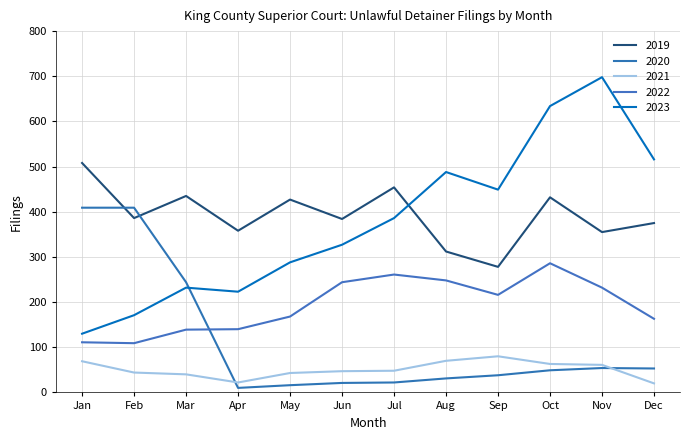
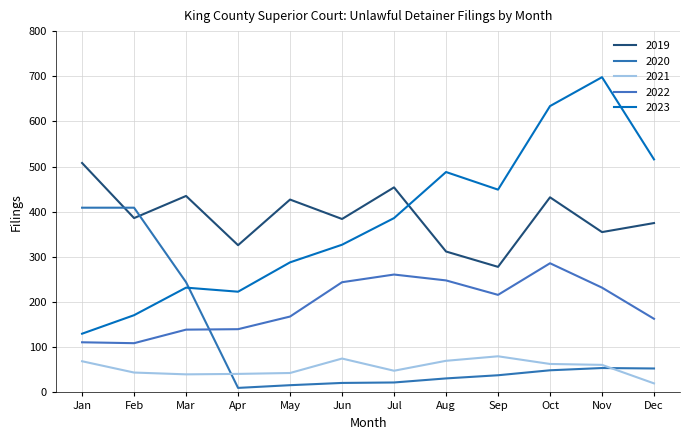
  {
    "2019": {
      "Jan": 510,
      "Feb": 390,
      "Mar": 440,
-     "Apr": 360,
+     "Apr": 330,
      "May": 430,
      "Jun": 380,
      "Jul": 450,
      "Aug": 310,
      "Sep": 280,
      "Oct": 430,
      "Nov": 360,
      "Dec": 380
    },
    "2021": {
      "Jan": 70,
      "Feb": 40,
      "Mar": 40,
-     "Apr": 20,
+     "Apr": 40,
      "May": 40,
-     "Jun": 50,
+     "Jun": 80,
      "Jul": 50,
      "Aug": 70,
      "Sep": 80,
      "Oct": 60,
      "Nov": 60,
      "Dec": 20
    }
  }
